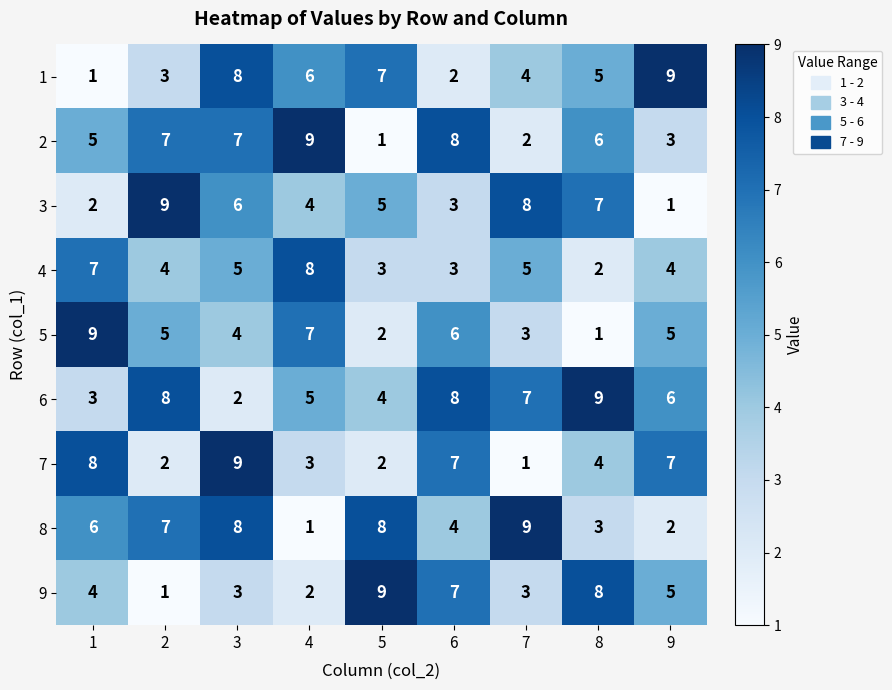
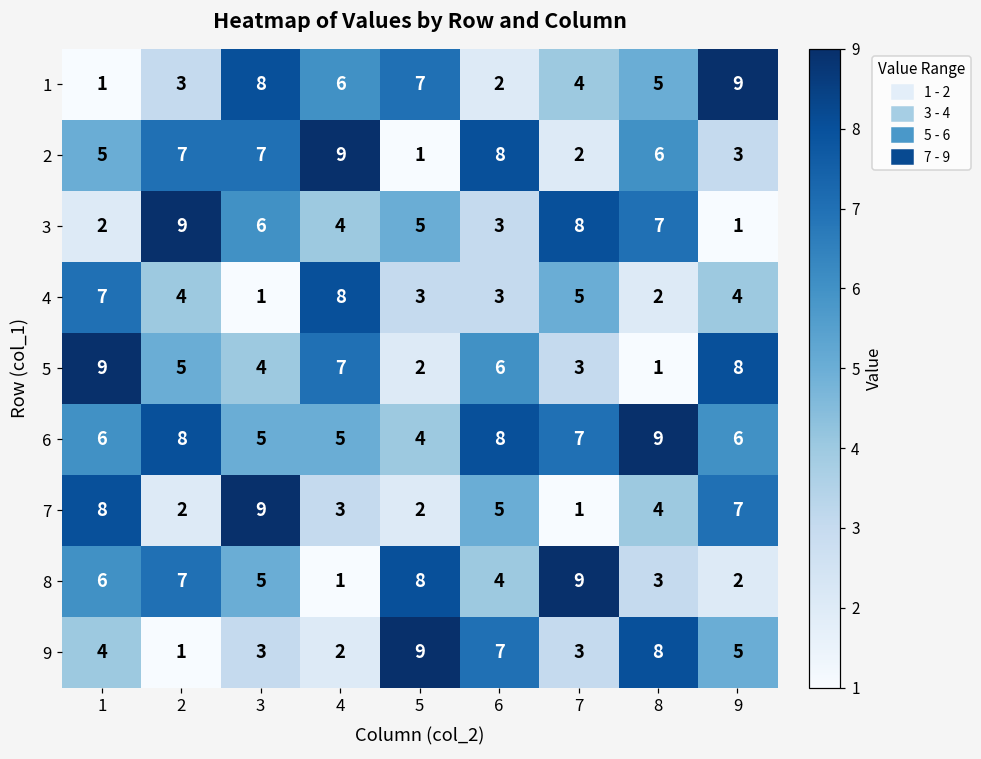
  {
    "1": {
      "1": 1,
      "2": 3,
      "3": 8,
      "4": 6,
      "5": 7,
      "6": 2,
      "7": 4,
      "8": 5,
      "9": 9
    },
    "2": {
      "1": 5,
      "2": 7,
      "3": 7,
      "4": 9,
      "5": 1,
      "6": 8,
      "7": 2,
      "8": 6,
      "9": 3
    },
    "3": {
      "1": 2,
      "2": 9,
      "3": 6,
      "4": 4,
      "5": 5,
      "6": 3,
      "7": 8,
      "8": 7,
      "9": 1
    },
    "4": {
      "1": 7,
      "2": 4,
-     "3": 5,
+     "3": 1,
      "4": 8,
      "5": 3,
      "6": 3,
      "7": 5,
      "8": 2,
      "9": 4
    },
    "5": {
      "1": 9,
      "2": 5,
      "3": 4,
      "4": 7,
      "5": 2,
      "6": 6,
      "7": 3,
      "8": 1,
-     "9": 5
+     "9": 8
    },
    "6": {
-     "1": 3,
+     "1": 6,
      "2": 8,
-     "3": 2,
+     "3": 5,
      "4": 5,
      "5": 4,
      "6": 8,
      "7": 7,
      "8": 9,
      "9": 6
    },
    "7": {
      "1": 8,
      "2": 2,
      "3": 9,
      "4": 3,
      "5": 2,
-     "6": 7,
+     "6": 5,
      "7": 1,
      "8": 4,
      "9": 7
    },
    "8": {
      "1": 6,
      "2": 7,
-     "3": 8,
+     "3": 5,
      "4": 1,
      "5": 8,
      "6": 4,
      "7": 9,
      "8": 3,
      "9": 2
    },
    "9": {
      "1": 4,
      "2": 1,
      "3": 3,
      "4": 2,
      "5": 9,
      "6": 7,
      "7": 3,
      "8": 8,
      "9": 5
    }
  }
